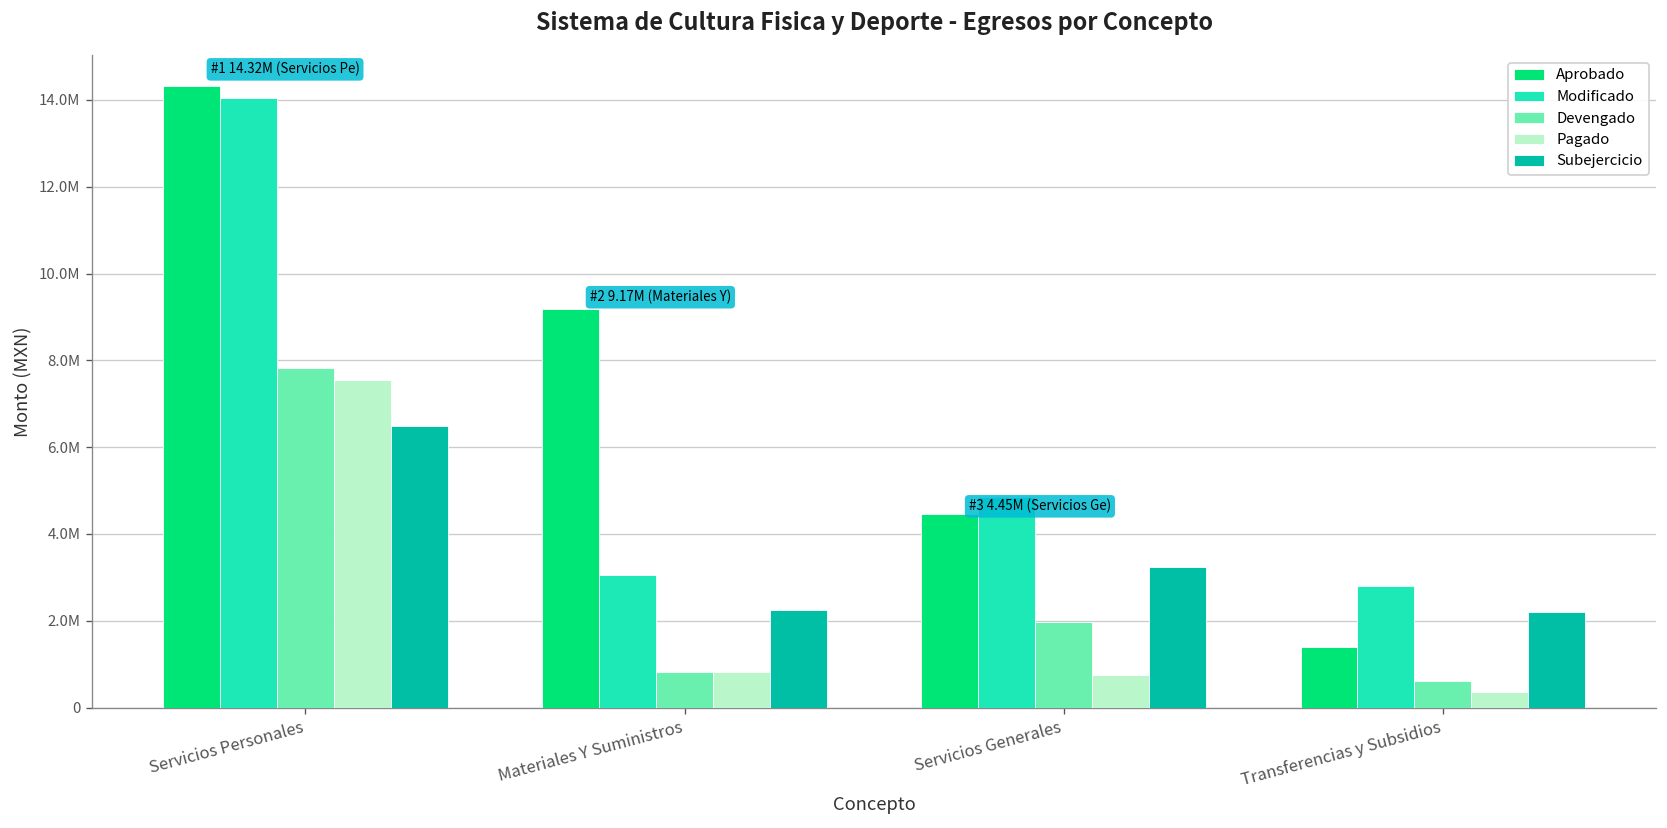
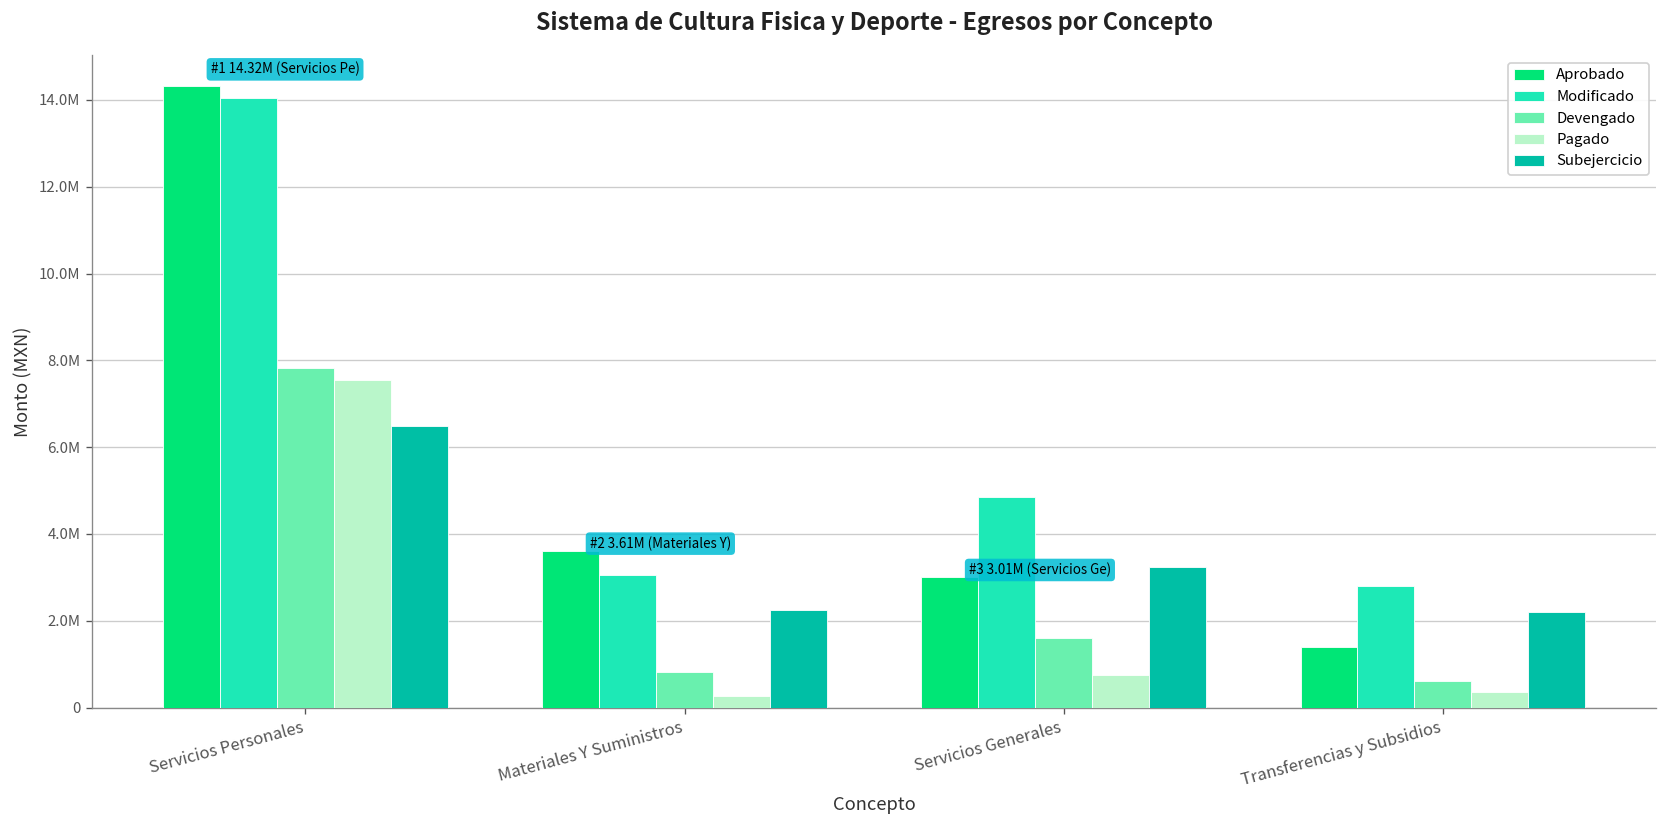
  {
    "Aprobado": {
-     "Materiales Y Suministros": "9.17M",
-     "Servicios Generales": "4.45M"
+     "Materiales Y Suministros": "3.61M",
+     "Servicios Generales": "3.01M"
    },
    "Devengado": {
      "Servicios Personales": "7800000",
      "Materiales Y Suministros": "800000",
-     "Servicios Generales": "2000000",
+     "Servicios Generales": "1600000",
      "Transferencias y Subsidios": "600000"
    },
    "Pagado": {
      "Servicios Personales": "7600000",
-     "Materiales Y Suministros": "800000",
+     "Materiales Y Suministros": "300000",
      "Servicios Generales": "700000",
      "Transferencias y Subsidios": "400000"
    }
  }
